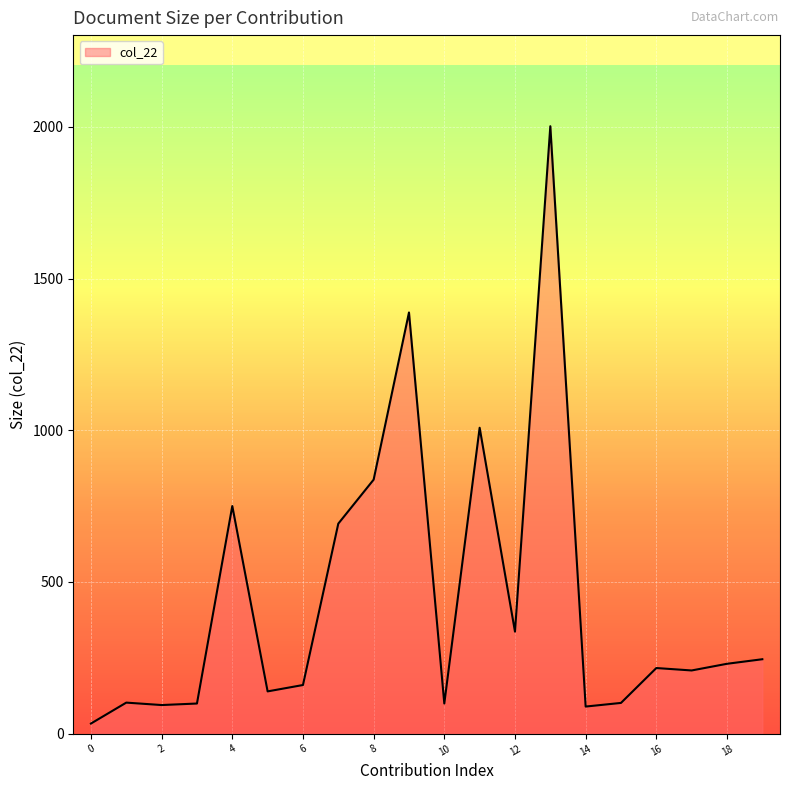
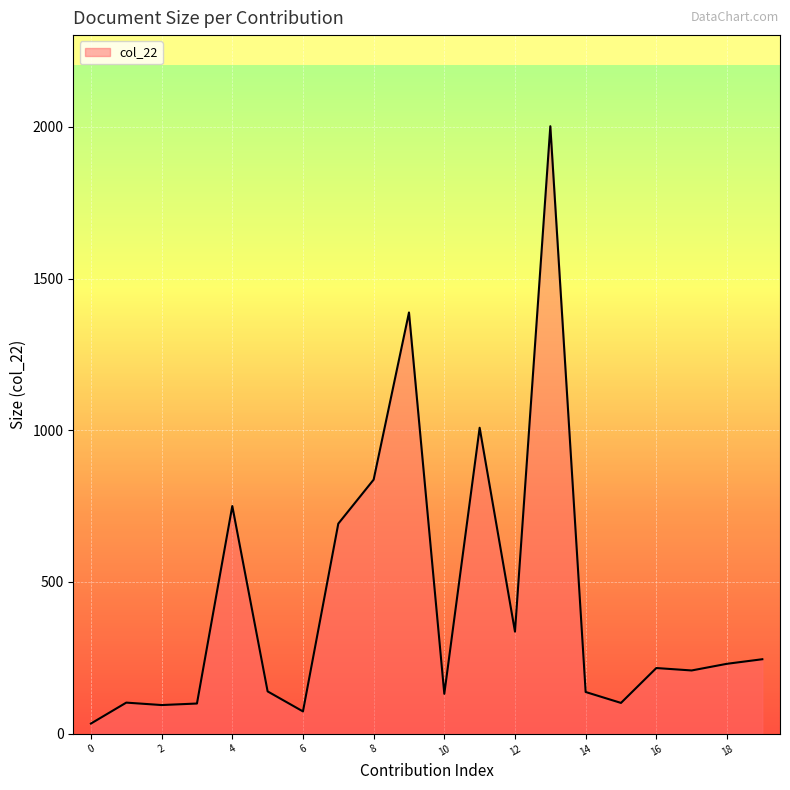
  {
    "0": 30,
    "2": 90,
    "4": 750,
-   "6": 160,
+   "6": 70,
    "8": 840,
-   "10": 100,
+   "10": 130,
    "12": 340,
-   "14": 90,
+   "14": 140,
    "16": 220,
    "18": 230
  }
